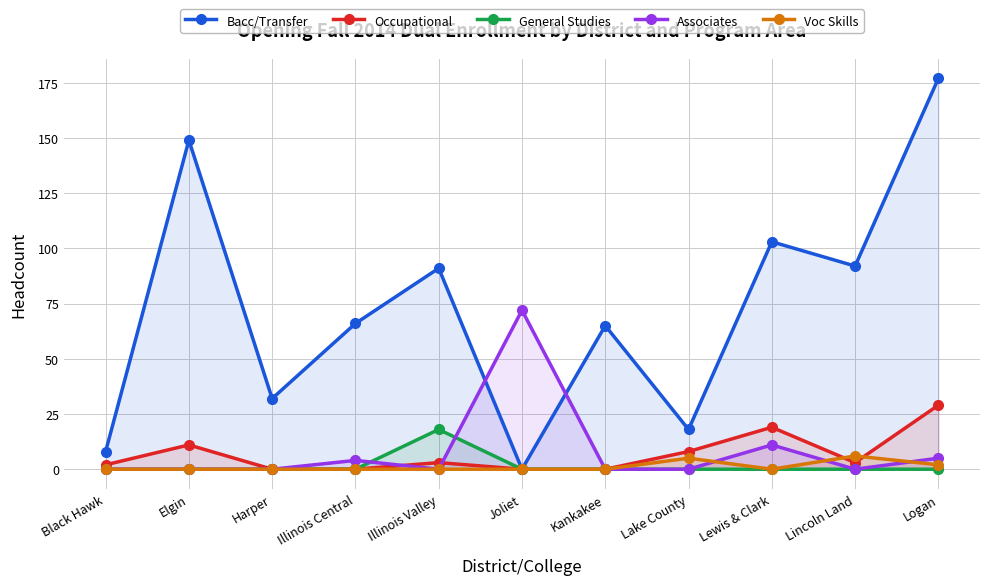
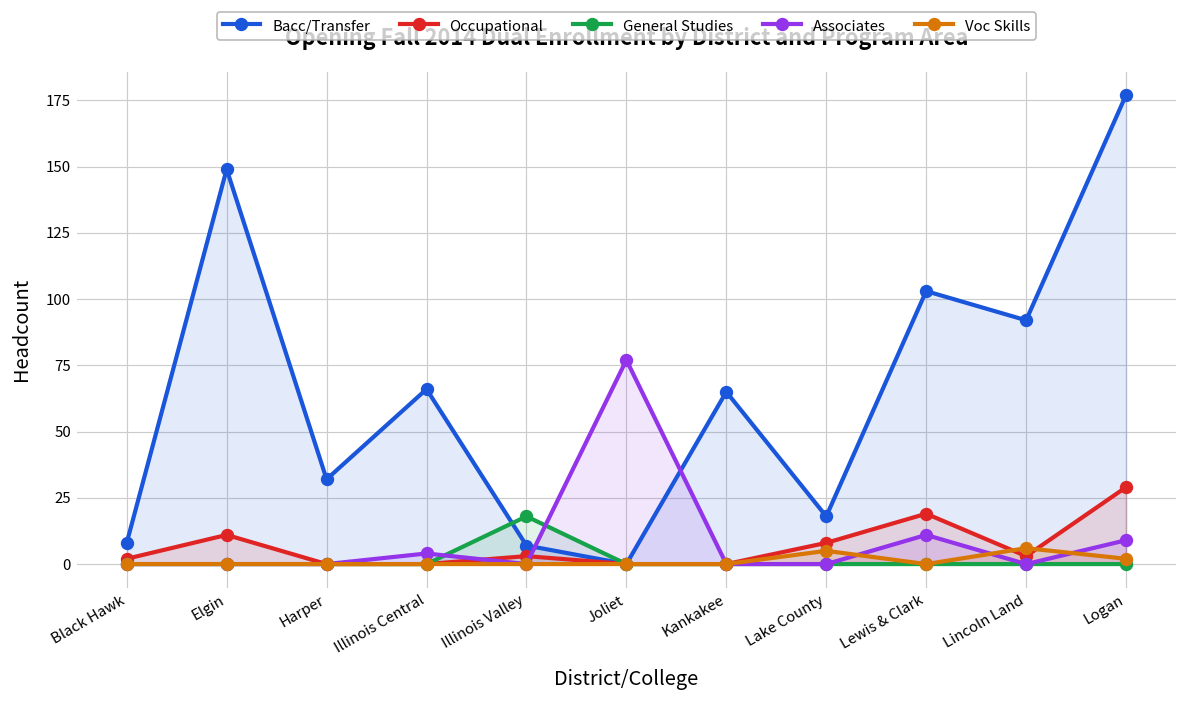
  {
    "Bacc/Transfer": {
      "Black Hawk": 8,
      "Elgin": 149,
      "Harper": 32,
      "Illinois Central": 66,
-     "Illinois Valley": 91,
+     "Illinois Valley": 7,
      "Kankakee": 65,
      "Lake County": 18,
      "Lewis & Clark": 103,
      "Lincoln Land": 92,
      "Logan": 177
    },
    "Occupational": {
      "Black Hawk": 2,
      "Elgin": 11,
      "Illinois Valley": 3,
      "Lake County": 8,
      "Lewis & Clark": 19,
      "Lincoln Land": 3,
      "Logan": 29
    },
    "General Studies": {
      "Illinois Valley": 18,
      "Logan": 0
    },
    "Associates": {
      "Illinois Central": 4,
-     "Joliet": 72,
+     "Joliet": 77,
      "Lewis & Clark": 11,
-     "Logan": 5
+     "Logan": 9
    },
    "Voc Skills": {
      "Lake County": 5,
      "Lincoln Land": 6,
      "Logan": 2
    }
  }
